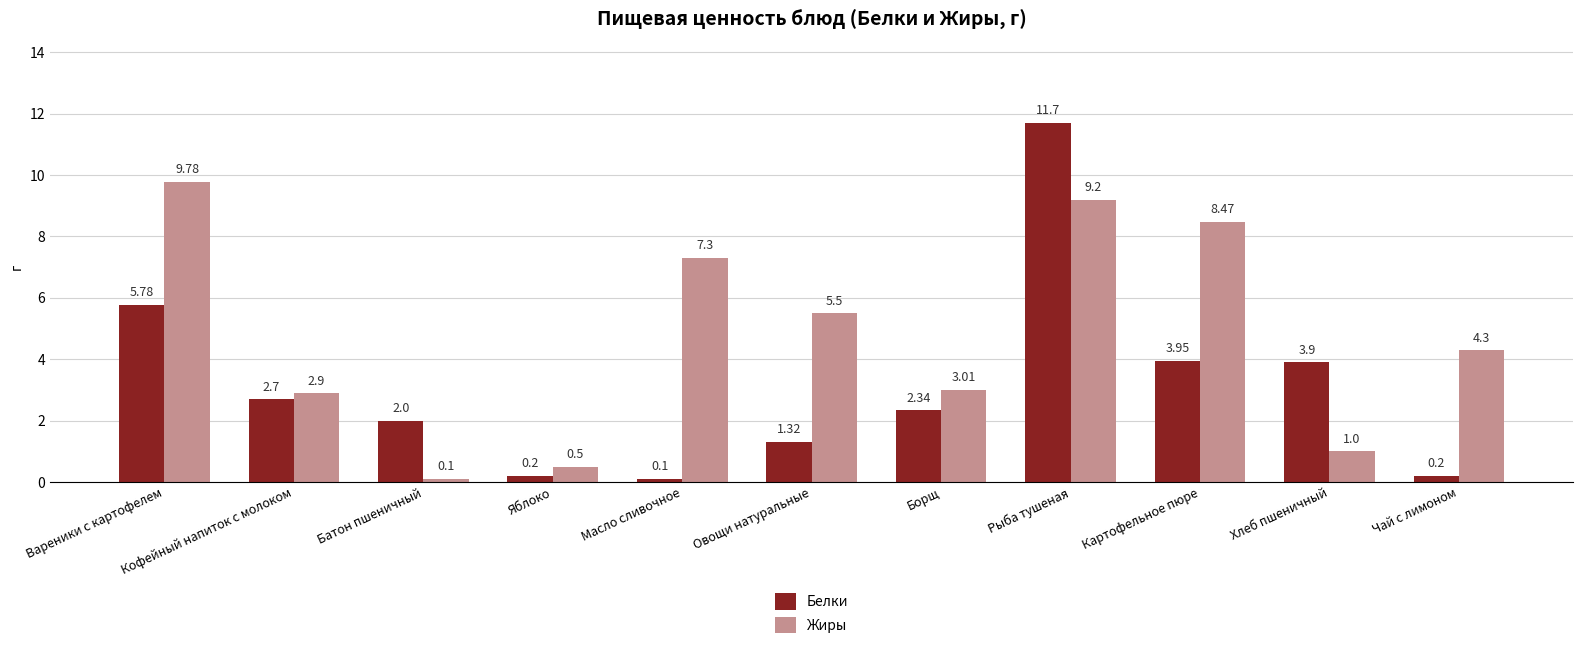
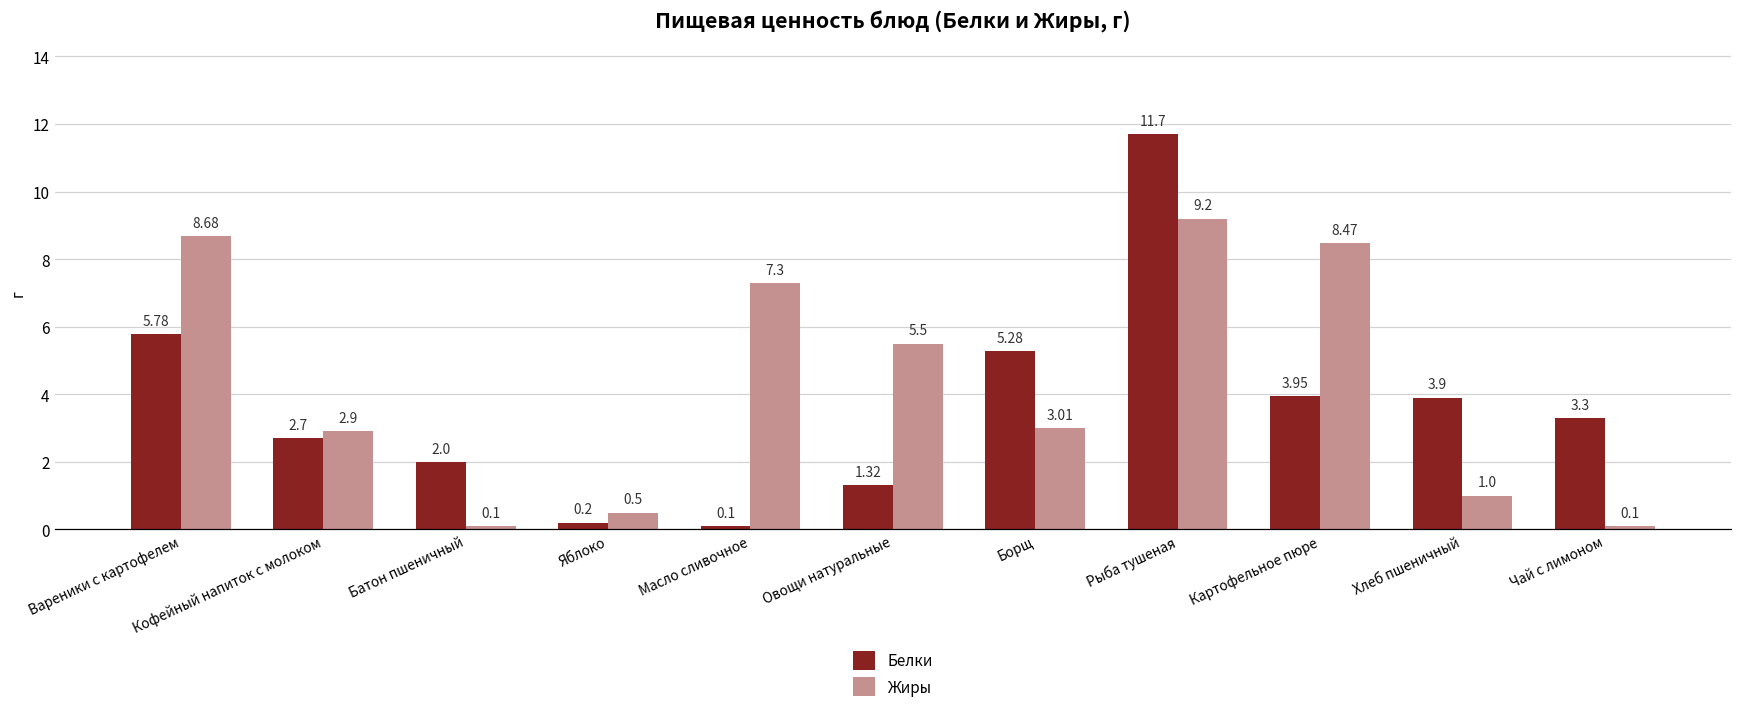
  {
    "Белки": {
      "Вареники с картофелем": 5.78,
      "Кофейный напиток с молоком": 2.7,
      "Батон пшеничный": 2.0,
      "Яблоко": 0.2,
      "Масло сливочное": 0.1,
      "Овощи натуральные": 1.32,
-     "Борщ": 2.34,
+     "Борщ": 5.28,
      "Рыба тушеная": 11.7,
      "Картофельное пюре": 3.95,
      "Хлеб пшеничный": 3.9,
-     "Чай с лимоном": 0.2
+     "Чай с лимоном": 3.3
    },
    "Жиры": {
-     "Вареники с картофелем": 9.78,
+     "Вареники с картофелем": 8.68,
      "Кофейный напиток с молоком": 2.9,
      "Батон пшеничный": 0.1,
      "Яблоко": 0.5,
      "Масло сливочное": 7.3,
      "Овощи натуральные": 5.5,
      "Борщ": 3.01,
      "Рыба тушеная": 9.2,
      "Картофельное пюре": 8.47,
      "Хлеб пшеничный": 1.0,
-     "Чай с лимоном": 4.3
+     "Чай с лимоном": 0.1
    }
  }
